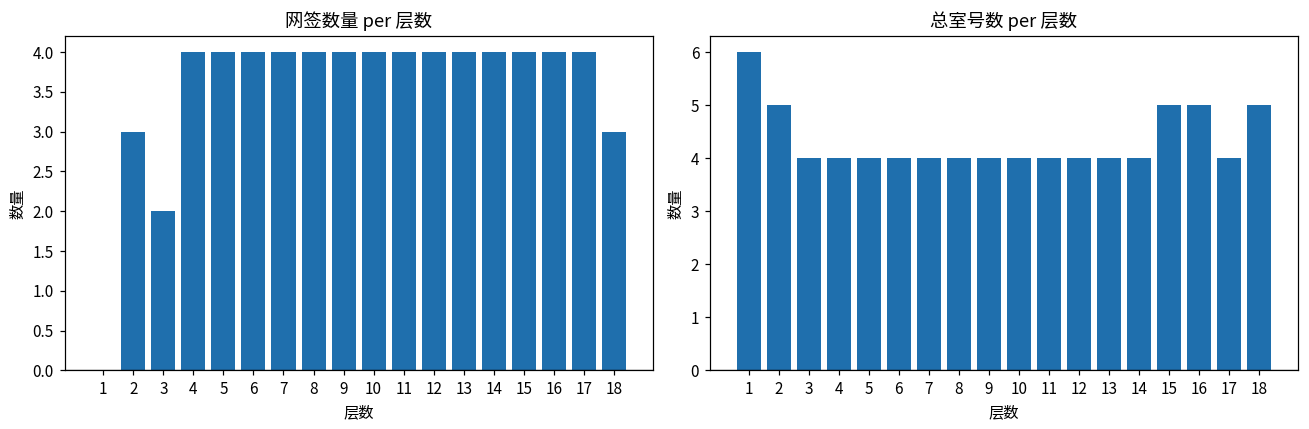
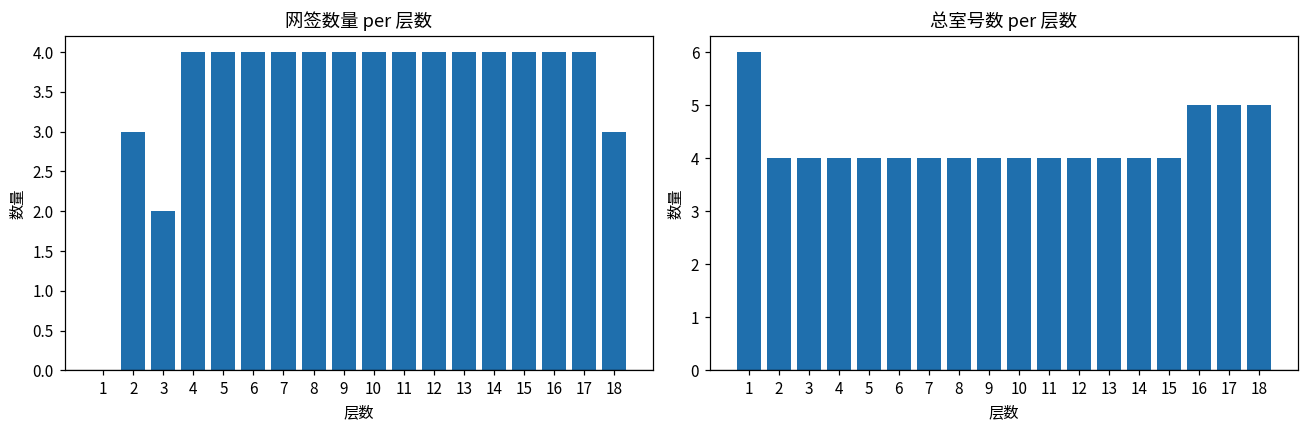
  {
    "网签数量 per 层数": {
      "1": 0.0,
      "2": 3.0,
      "3": 2.0,
      "4": 4.0,
      "5": 4.0,
      "6": 4.0,
      "7": 4.0,
      "8": 4.0,
      "9": 4.0,
      "10": 4.0,
      "11": 4.0,
      "12": 4.0,
      "13": 4.0,
      "14": 4.0,
      "15": 4.0,
      "16": 4.0,
      "17": 4.0,
      "18": 3.0
    },
    "总室号数 per 层数": {
      "1": 6,
-     "2": 5,
+     "2": 4,
      "3": 4,
      "4": 4,
      "5": 4,
      "6": 4,
      "7": 4,
      "8": 4,
      "9": 4,
      "10": 4,
      "11": 4,
      "12": 4,
      "13": 4,
      "14": 4,
-     "15": 5,
+     "15": 4,
      "16": 5,
-     "17": 4,
+     "17": 5,
      "18": 5
    }
  }
